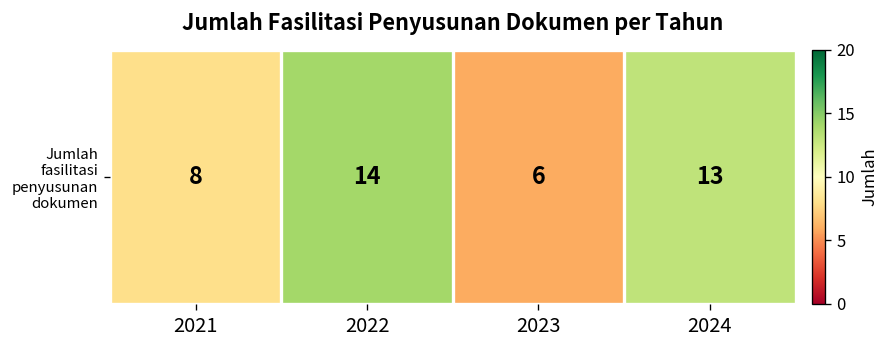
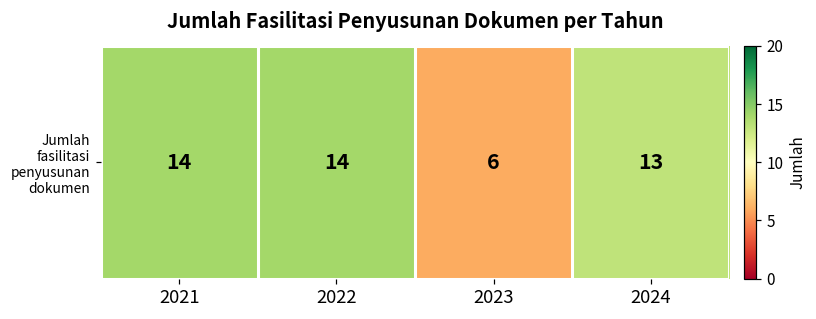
  {
    "Jumlah fasilitasi penyusunan dokumen": {
-     "2021": 8,
+     "2021": 14,
      "2022": 14,
      "2023": 6,
      "2024": 13
    }
  }
